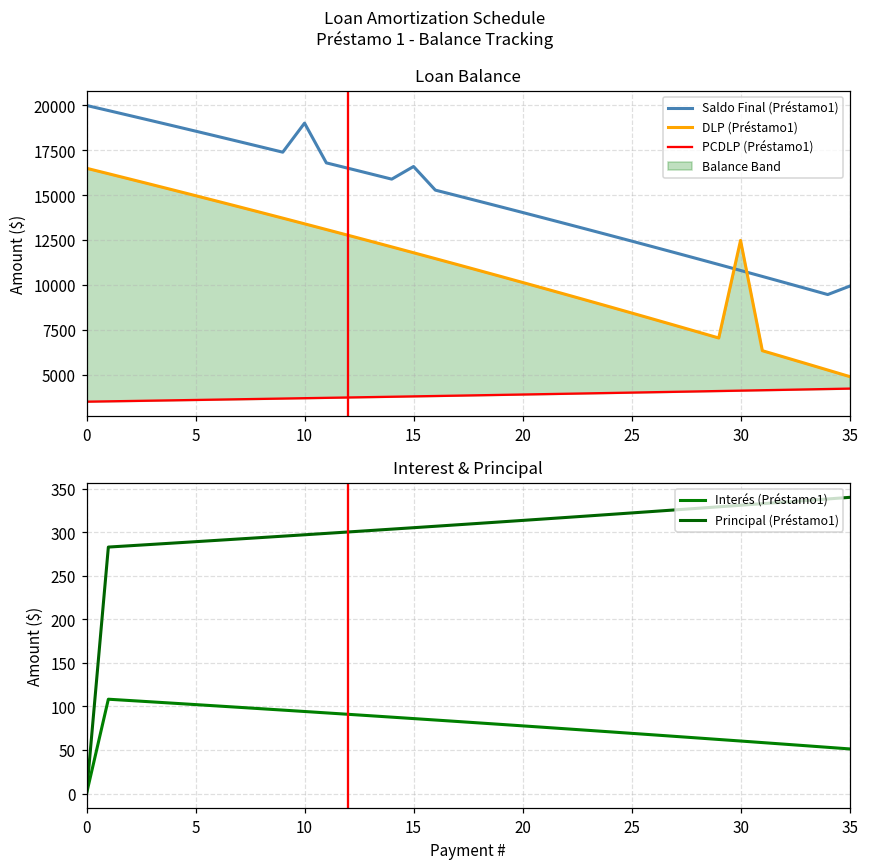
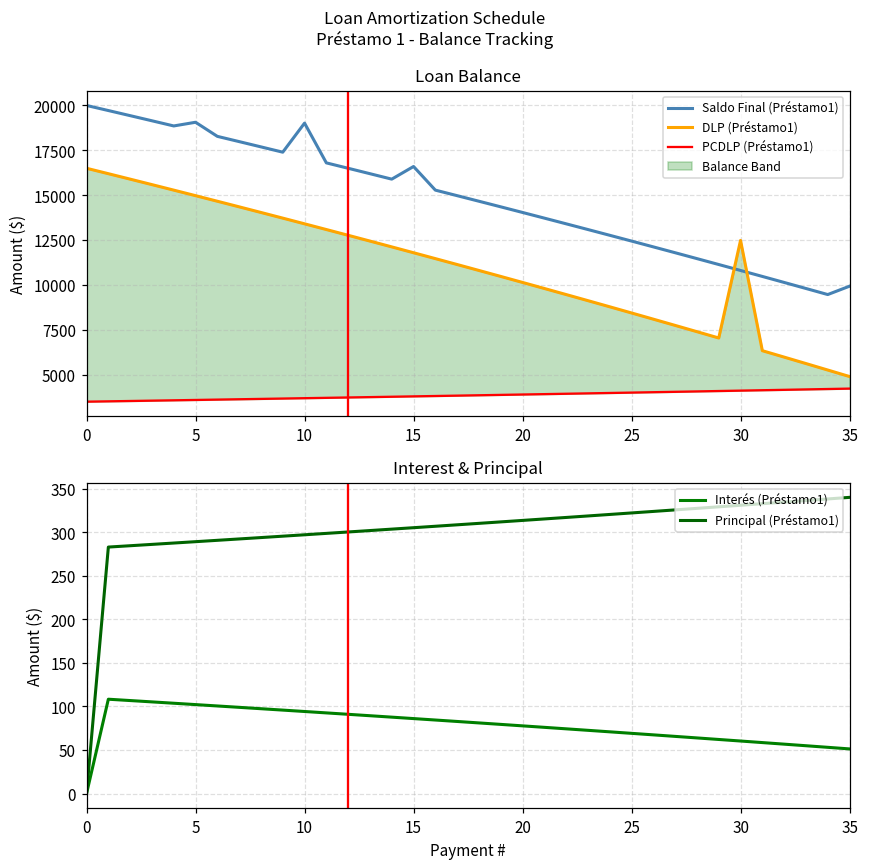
  {
    "Loan Balance": {
      "Saldo Final (Préstamo1)": {
        "0": 20000,
-       "5": 18600,
+       "5": 19100,
        "10": 19000,
        "15": 16600,
        "20": 14000,
        "25": 12400,
        "30": 10800,
        "35": 9900
      },
      "Balance Band": {
        "0": 16500,
        "5": 15000,
        "10": 13400,
        "15": 11800,
        "20": 10100,
        "25": 8400,
        "30": 12500,
        "35": 4900
      },
      "PCDLP (Préstamo1)": {
        "0": 3500,
        "5": 3600,
        "10": 3700,
        "15": 3800,
        "20": 3900,
        "25": 4000,
        "30": 4100,
        "35": 4200
      }
    }
  }
